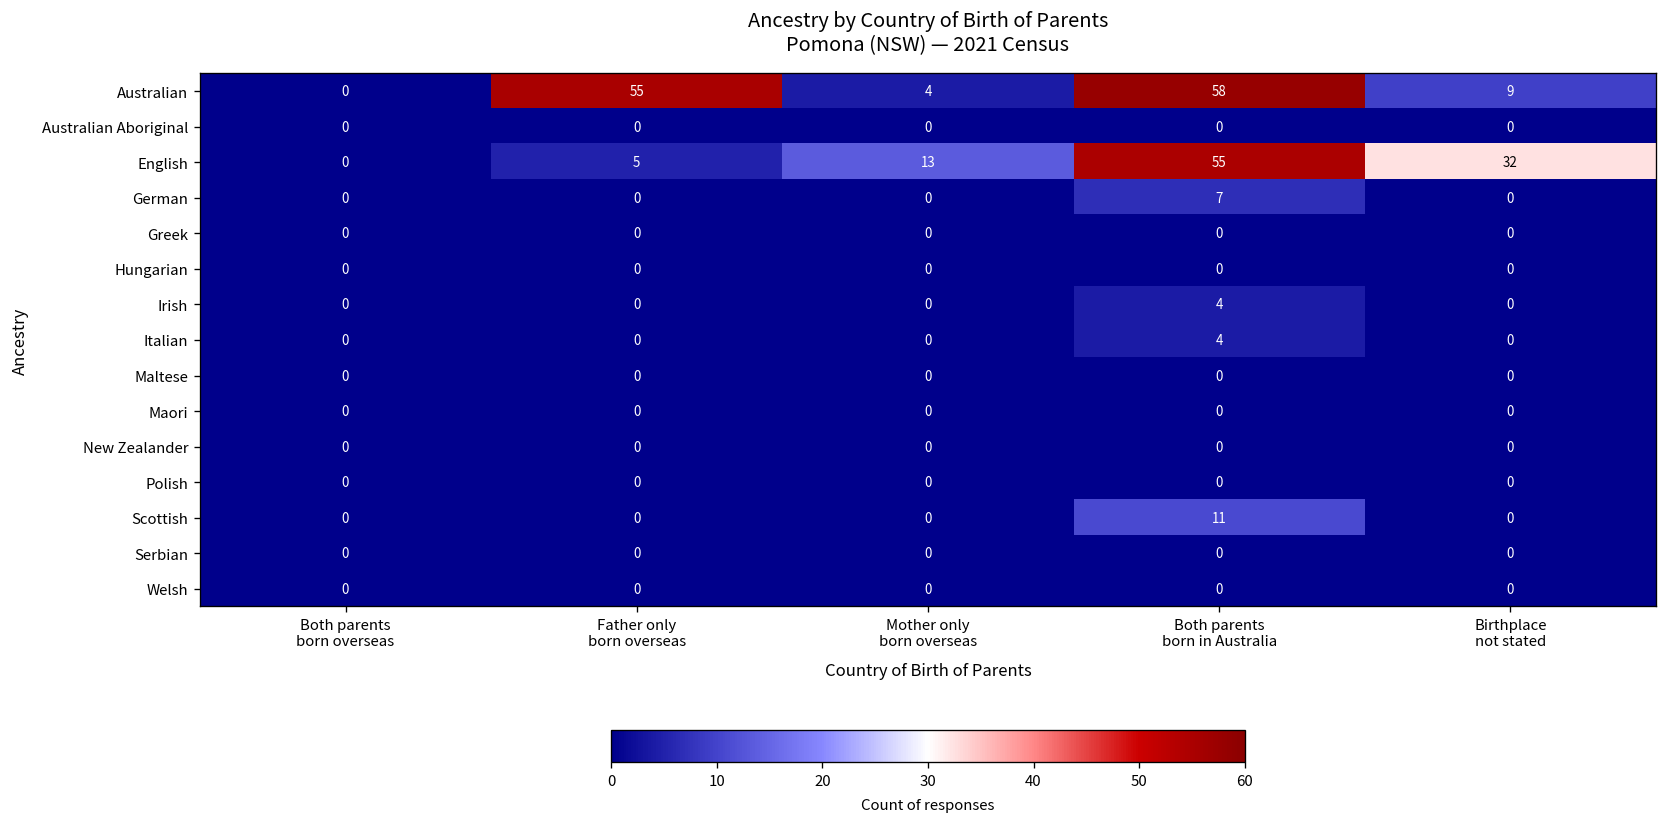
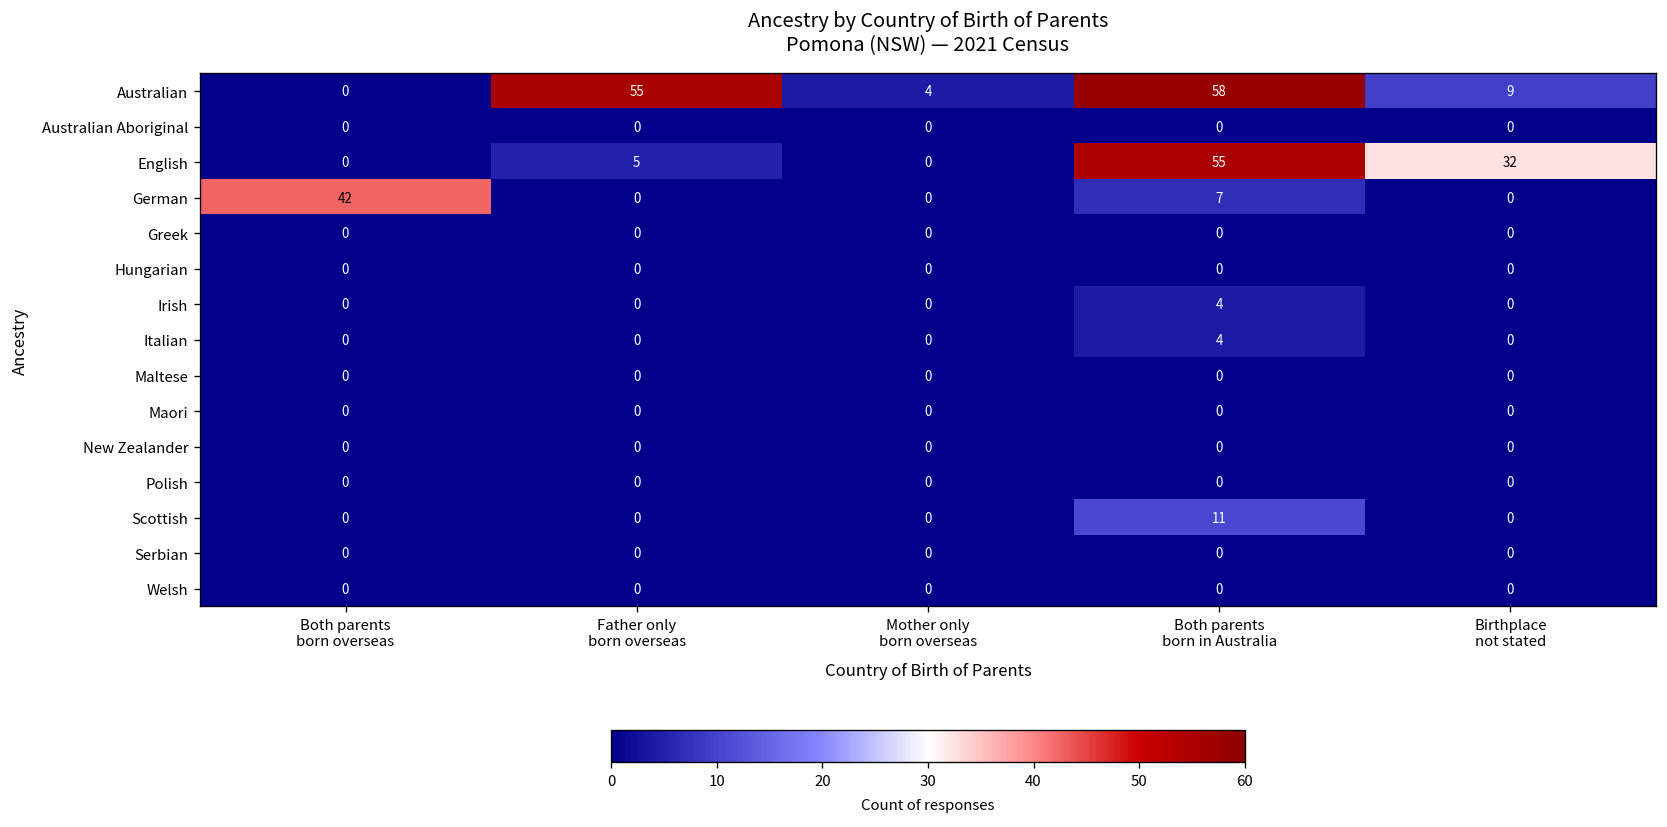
  {
    "Australian": {
      "Both parents born overseas": 0,
      "Father only born overseas": 55,
      "Mother only born overseas": 4,
      "Both parents born in Australia": 58,
      "Birthplace not stated": 9
    },
    "Australian Aboriginal": {
      "Both parents born overseas": 0,
      "Father only born overseas": 0,
      "Mother only born overseas": 0,
      "Both parents born in Australia": 0,
      "Birthplace not stated": 0
    },
    "English": {
      "Both parents born overseas": 0,
      "Father only born overseas": 5,
-     "Mother only born overseas": 13,
+     "Mother only born overseas": 0,
      "Both parents born in Australia": 55,
      "Birthplace not stated": 32
    },
    "German": {
-     "Both parents born overseas": 0,
+     "Both parents born overseas": 42,
      "Father only born overseas": 0,
      "Mother only born overseas": 0,
      "Both parents born in Australia": 7,
      "Birthplace not stated": 0
    },
    "Greek": {
      "Both parents born overseas": 0,
      "Father only born overseas": 0,
      "Mother only born overseas": 0,
      "Both parents born in Australia": 0,
      "Birthplace not stated": 0
    },
    "Hungarian": {
      "Both parents born overseas": 0,
      "Father only born overseas": 0,
      "Mother only born overseas": 0,
      "Both parents born in Australia": 0,
      "Birthplace not stated": 0
    },
    "Irish": {
      "Both parents born overseas": 0,
      "Father only born overseas": 0,
      "Mother only born overseas": 0,
      "Both parents born in Australia": 4,
      "Birthplace not stated": 0
    },
    "Italian": {
      "Both parents born overseas": 0,
      "Father only born overseas": 0,
      "Mother only born overseas": 0,
      "Both parents born in Australia": 4,
      "Birthplace not stated": 0
    },
    "Maltese": {
      "Both parents born overseas": 0,
      "Father only born overseas": 0,
      "Mother only born overseas": 0,
      "Both parents born in Australia": 0,
      "Birthplace not stated": 0
    },
    "Maori": {
      "Both parents born overseas": 0,
      "Father only born overseas": 0,
      "Mother only born overseas": 0,
      "Both parents born in Australia": 0,
      "Birthplace not stated": 0
    },
    "New Zealander": {
      "Both parents born overseas": 0,
      "Father only born overseas": 0,
      "Mother only born overseas": 0,
      "Both parents born in Australia": 0,
      "Birthplace not stated": 0
    },
    "Polish": {
      "Both parents born overseas": 0,
      "Father only born overseas": 0,
      "Mother only born overseas": 0,
      "Both parents born in Australia": 0,
      "Birthplace not stated": 0
    },
    "Scottish": {
      "Both parents born overseas": 0,
      "Father only born overseas": 0,
      "Mother only born overseas": 0,
      "Both parents born in Australia": 11,
      "Birthplace not stated": 0
    },
    "Serbian": {
      "Both parents born overseas": 0,
      "Father only born overseas": 0,
      "Mother only born overseas": 0,
      "Both parents born in Australia": 0,
      "Birthplace not stated": 0
    },
    "Welsh": {
      "Both parents born overseas": 0,
      "Father only born overseas": 0,
      "Mother only born overseas": 0,
      "Both parents born in Australia": 0,
      "Birthplace not stated": 0
    }
  }
